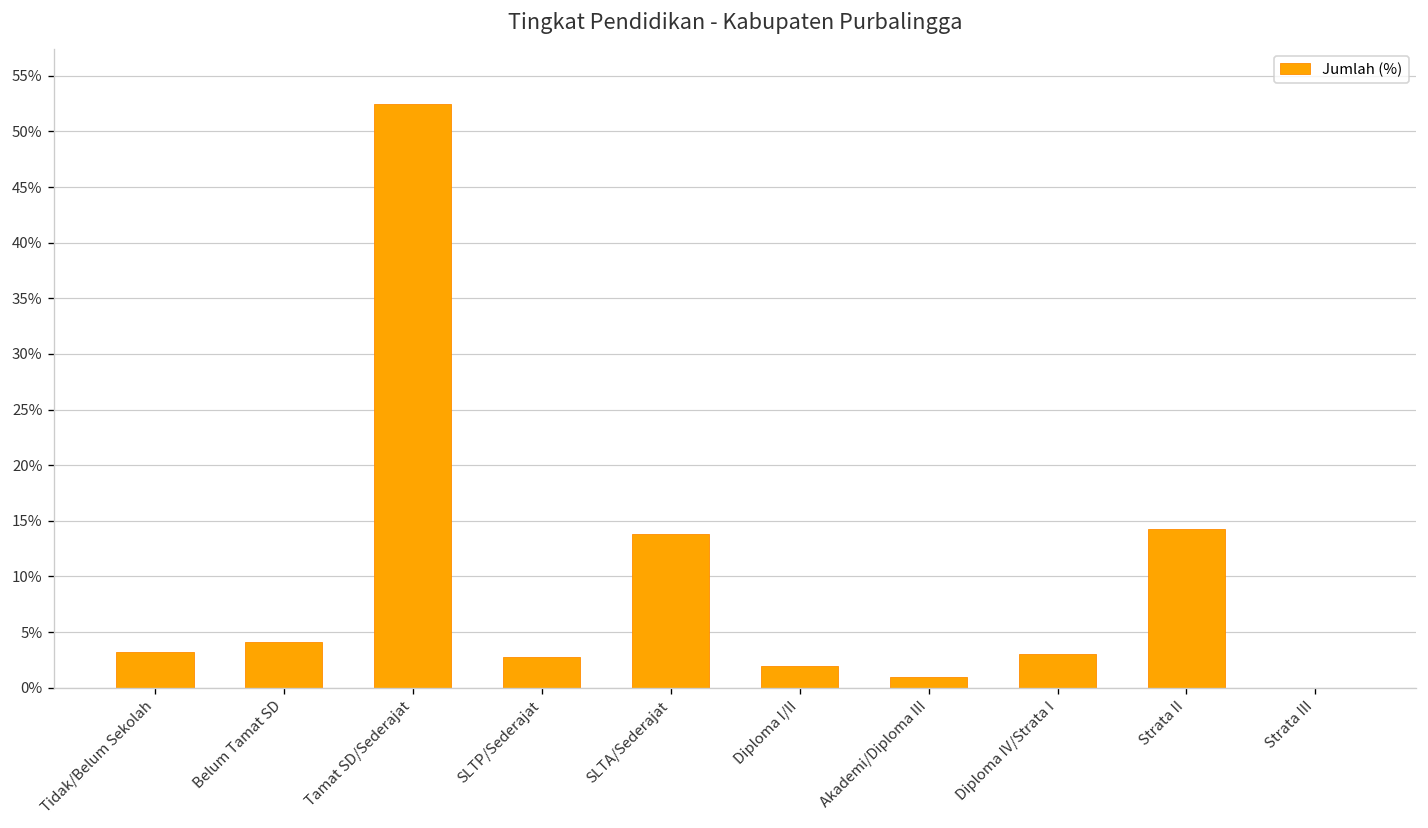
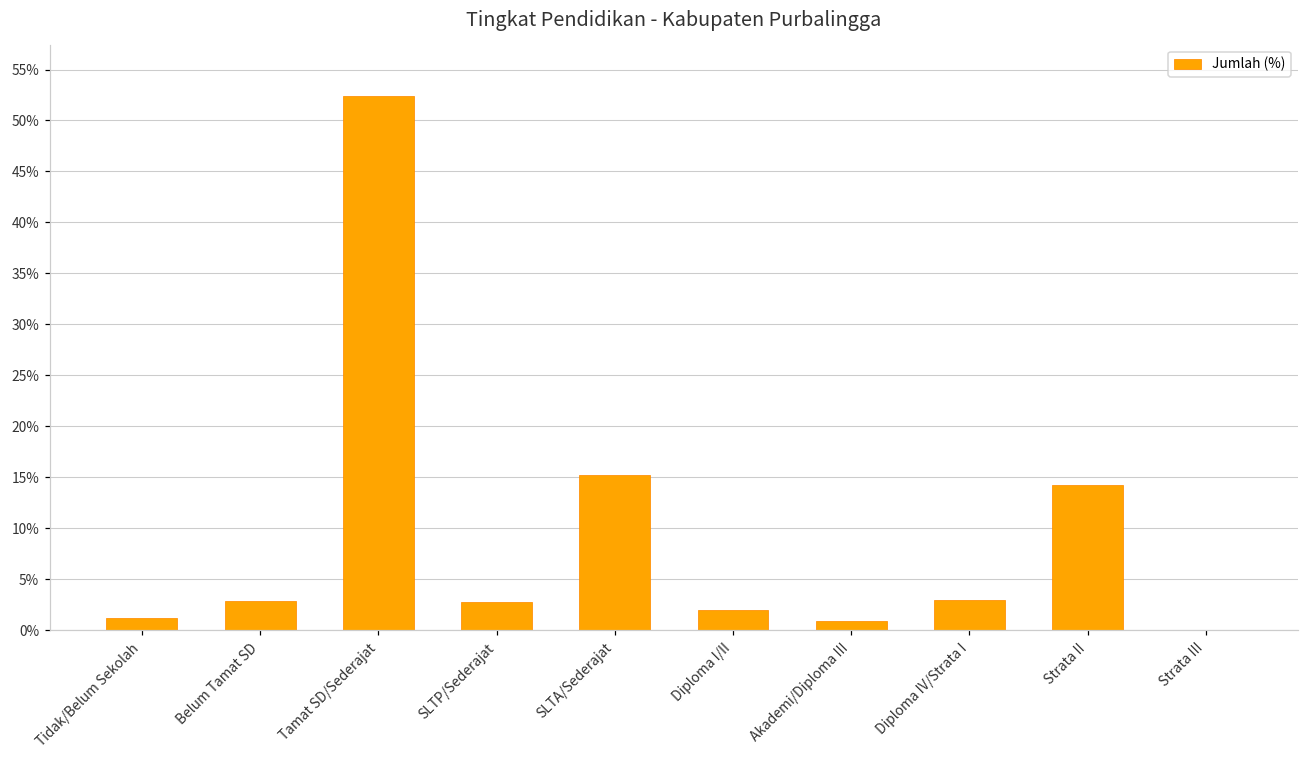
  {
-   "Tidak/Belum Sekolah": "3%",
-   "Belum Tamat SD": "4%",
+   "Tidak/Belum Sekolah": "1%",
+   "Belum Tamat SD": "3%",
    "Tamat SD/Sederajat": "52%",
    "SLTP/Sederajat": "3%",
-   "SLTA/Sederajat": "14%",
+   "SLTA/Sederajat": "15%",
    "Diploma I/II": "2%",
    "Akademi/Diploma III": "1%",
    "Diploma IV/Strata I": "3%",
    "Strata II": "14%"
  }
